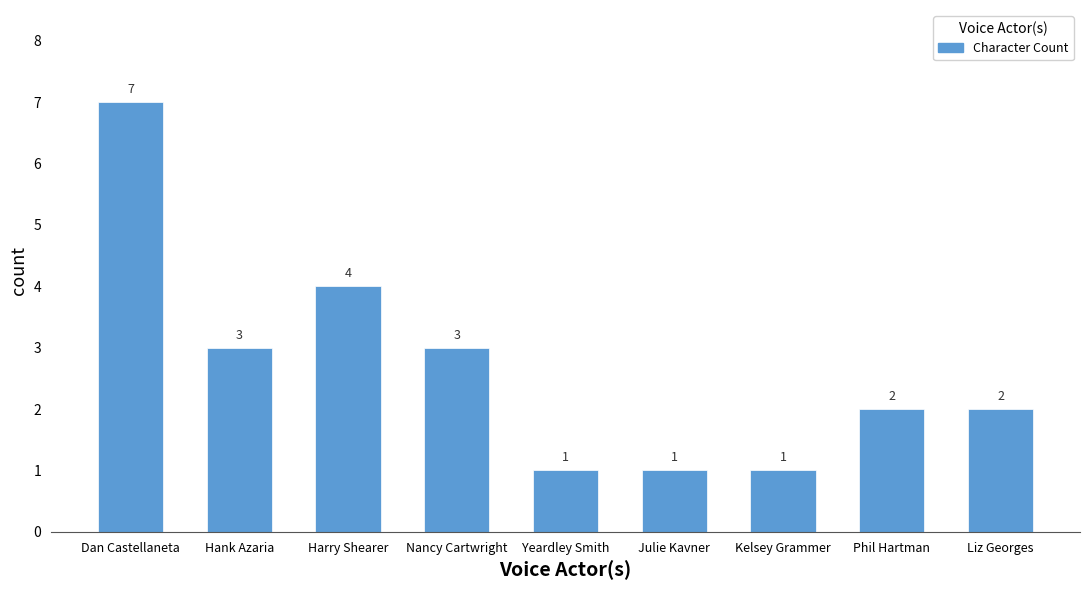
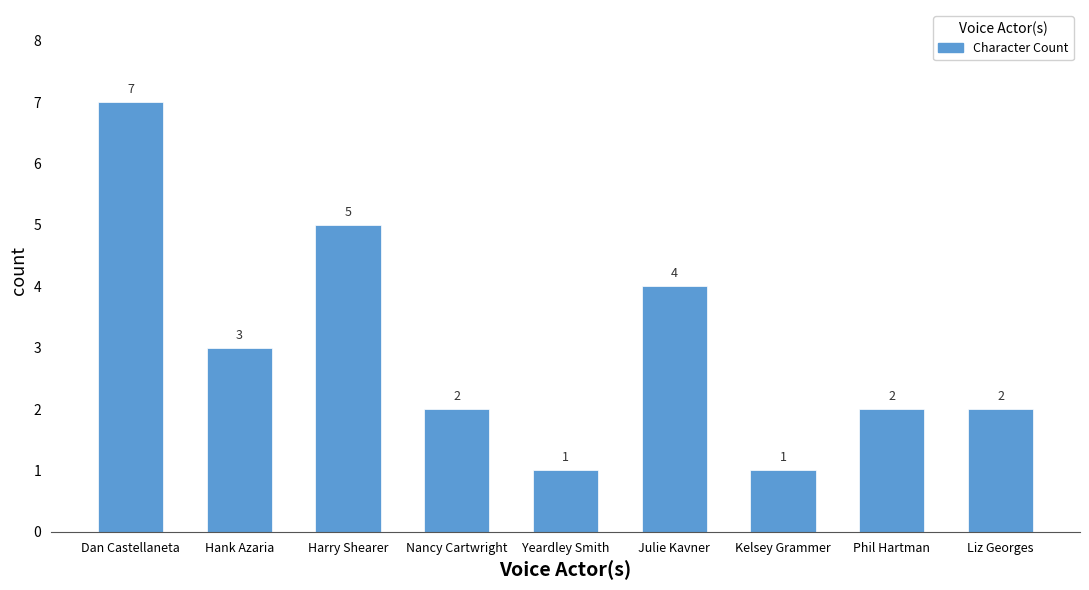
  {
    "Dan Castellaneta": 7,
    "Hank Azaria": 3,
-   "Harry Shearer": 4,
-   "Nancy Cartwright": 3,
+   "Harry Shearer": 5,
+   "Nancy Cartwright": 2,
    "Yeardley Smith": 1,
-   "Julie Kavner": 1,
+   "Julie Kavner": 4,
    "Kelsey Grammer": 1,
    "Phil Hartman": 2,
    "Liz Georges": 2
  }
